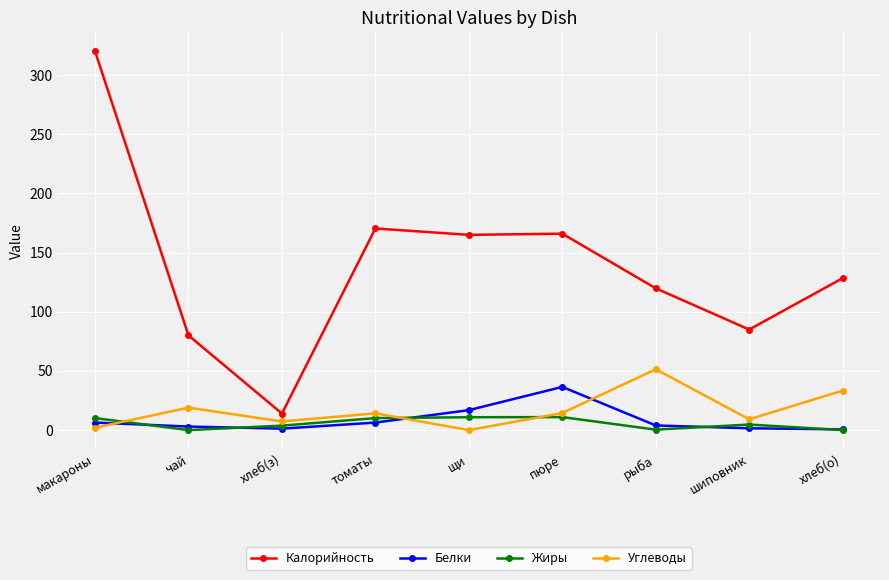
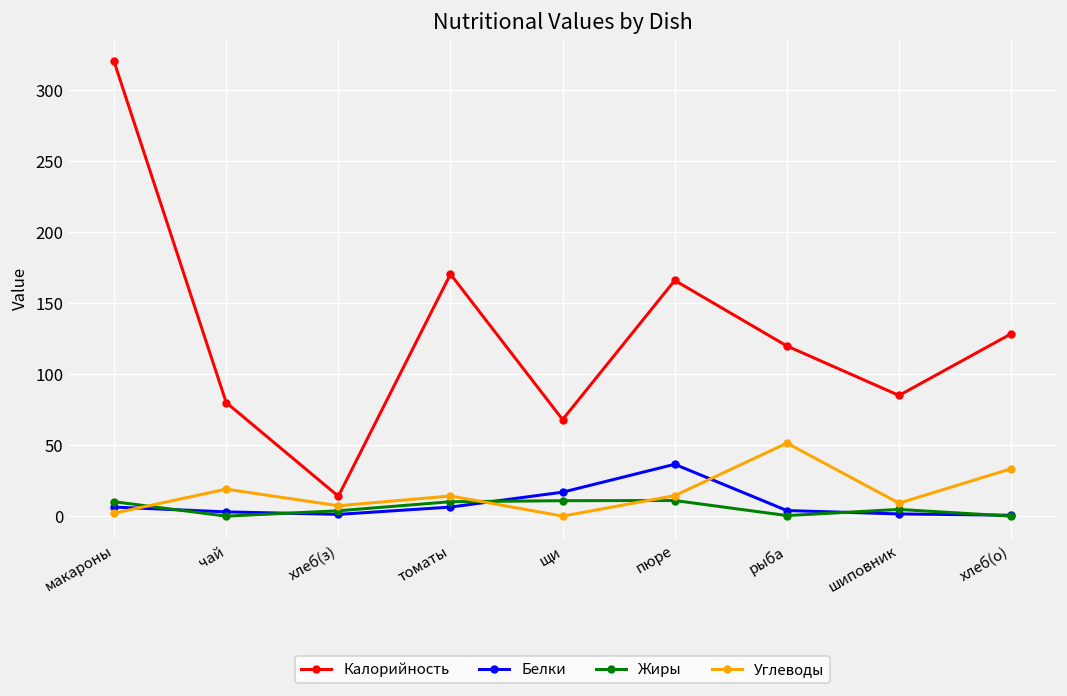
  {
    "Калорийность": {
      "макароны": 320,
      "чай": 80,
      "хлеб(з)": 14,
      "томаты": 170,
-     "щи": 165,
+     "щи": 68,
      "пюре": 166,
      "рыба": 120,
      "шиповник": 85,
      "хлеб(о)": 128
    },
    "Белки": {
      "макароны": 6,
      "чай": 3,
      "хлеб(з)": 1,
      "томаты": 6,
      "щи": 17,
      "пюре": 37,
      "рыба": 4,
      "шиповник": 2
    },
    "Жиры": {
      "макароны": 10,
      "чай": 0,
      "хлеб(з)": 4,
      "томаты": 10,
      "щи": 11,
      "пюре": 11,
      "рыба": 0,
      "шиповник": 5
    },
    "Углеводы": {
      "макароны": 2,
      "чай": 19,
      "хлеб(з)": 7,
      "томаты": 14,
      "щи": 0,
      "пюре": 14,
      "рыба": 51,
      "шиповник": 9,
      "хлеб(о)": 33
    }
  }
